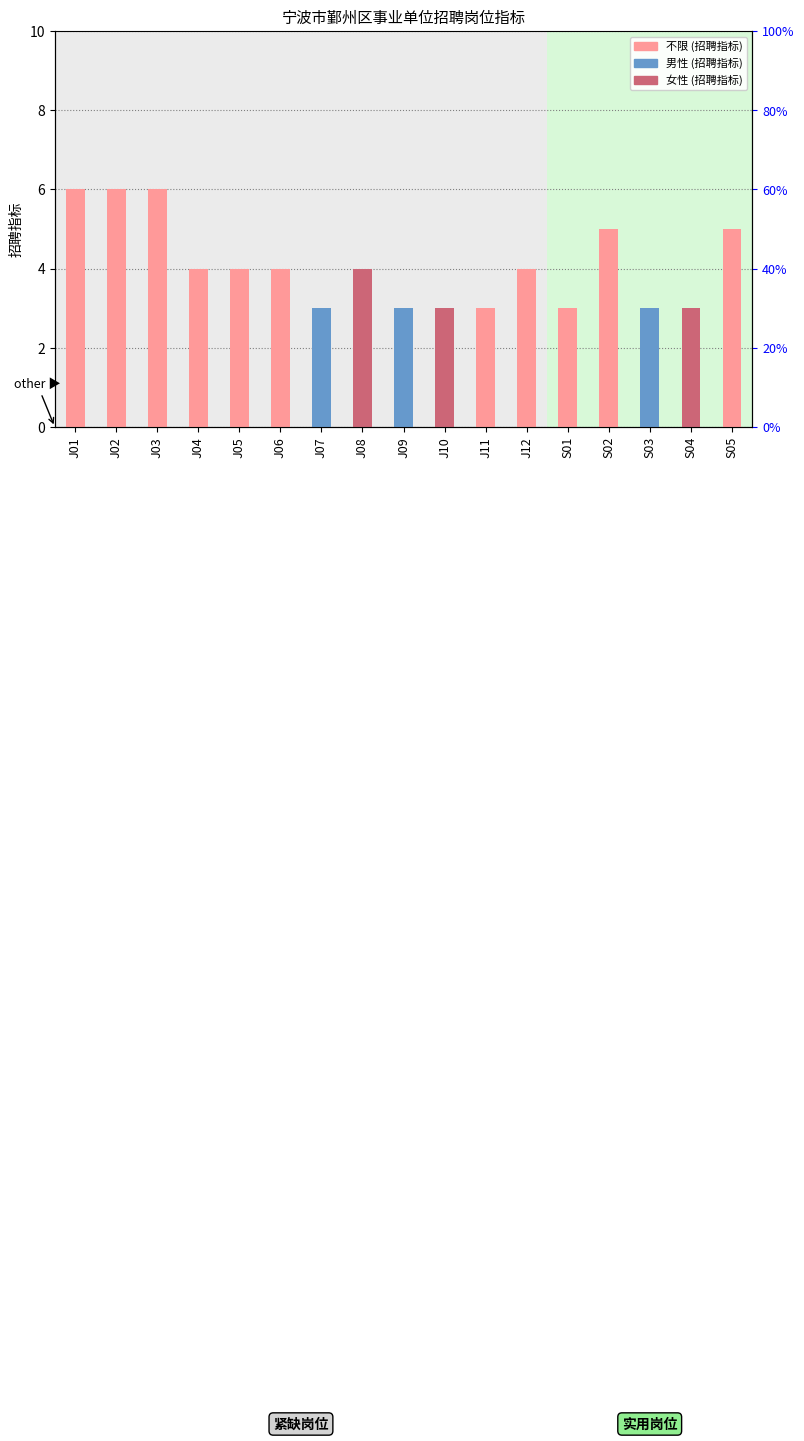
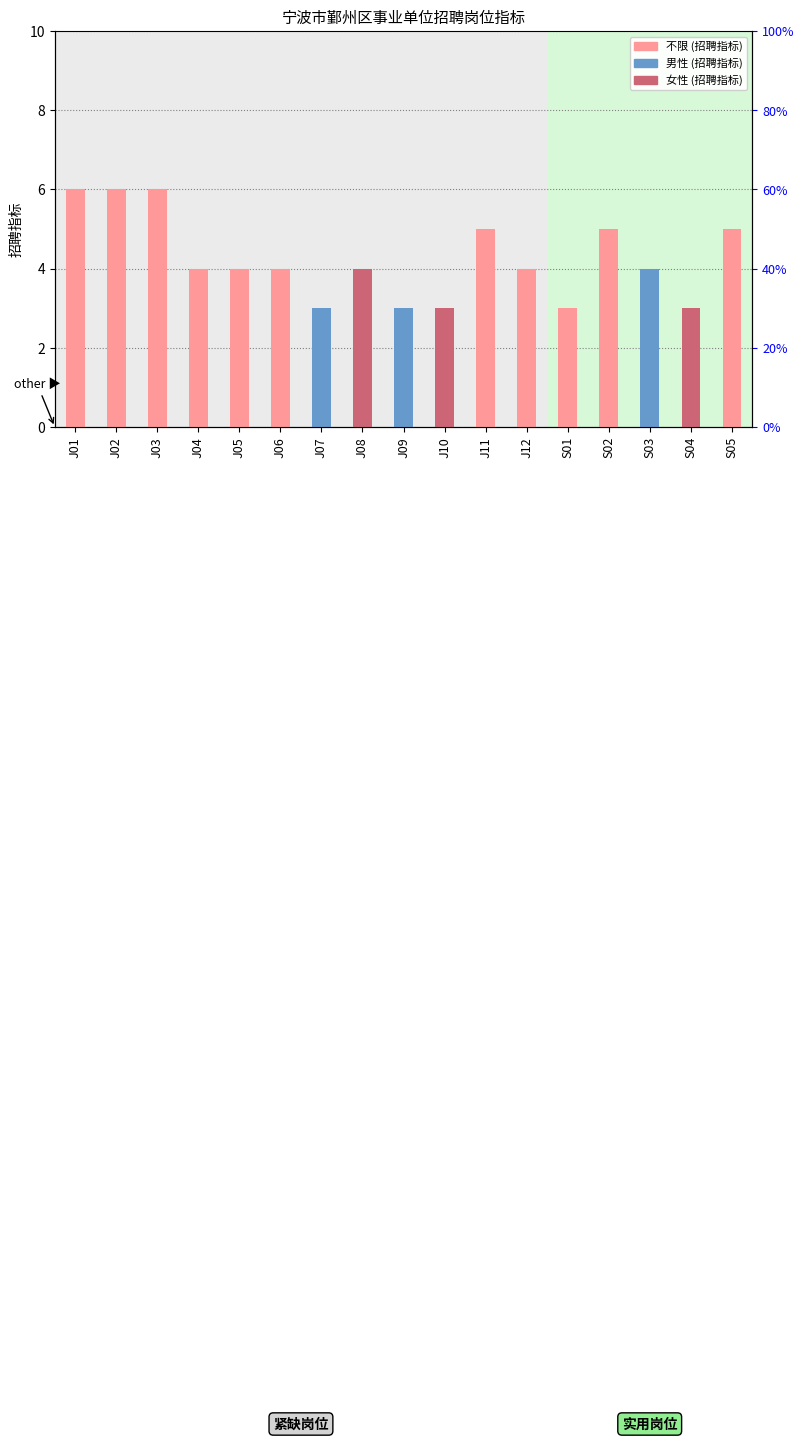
  {
    "J01": 6,
    "J02": 6,
    "J03": 6,
    "J04": 4,
    "J05": 4,
    "J06": 4,
    "J07": 3,
    "J08": 4,
    "J09": 3,
    "J10": 3,
-   "J11": 3,
+   "J11": 5,
    "J12": 4,
    "S01": 3,
    "S02": 5,
-   "S03": 3,
+   "S03": 4,
    "S04": 3,
    "S05": 5
  }
